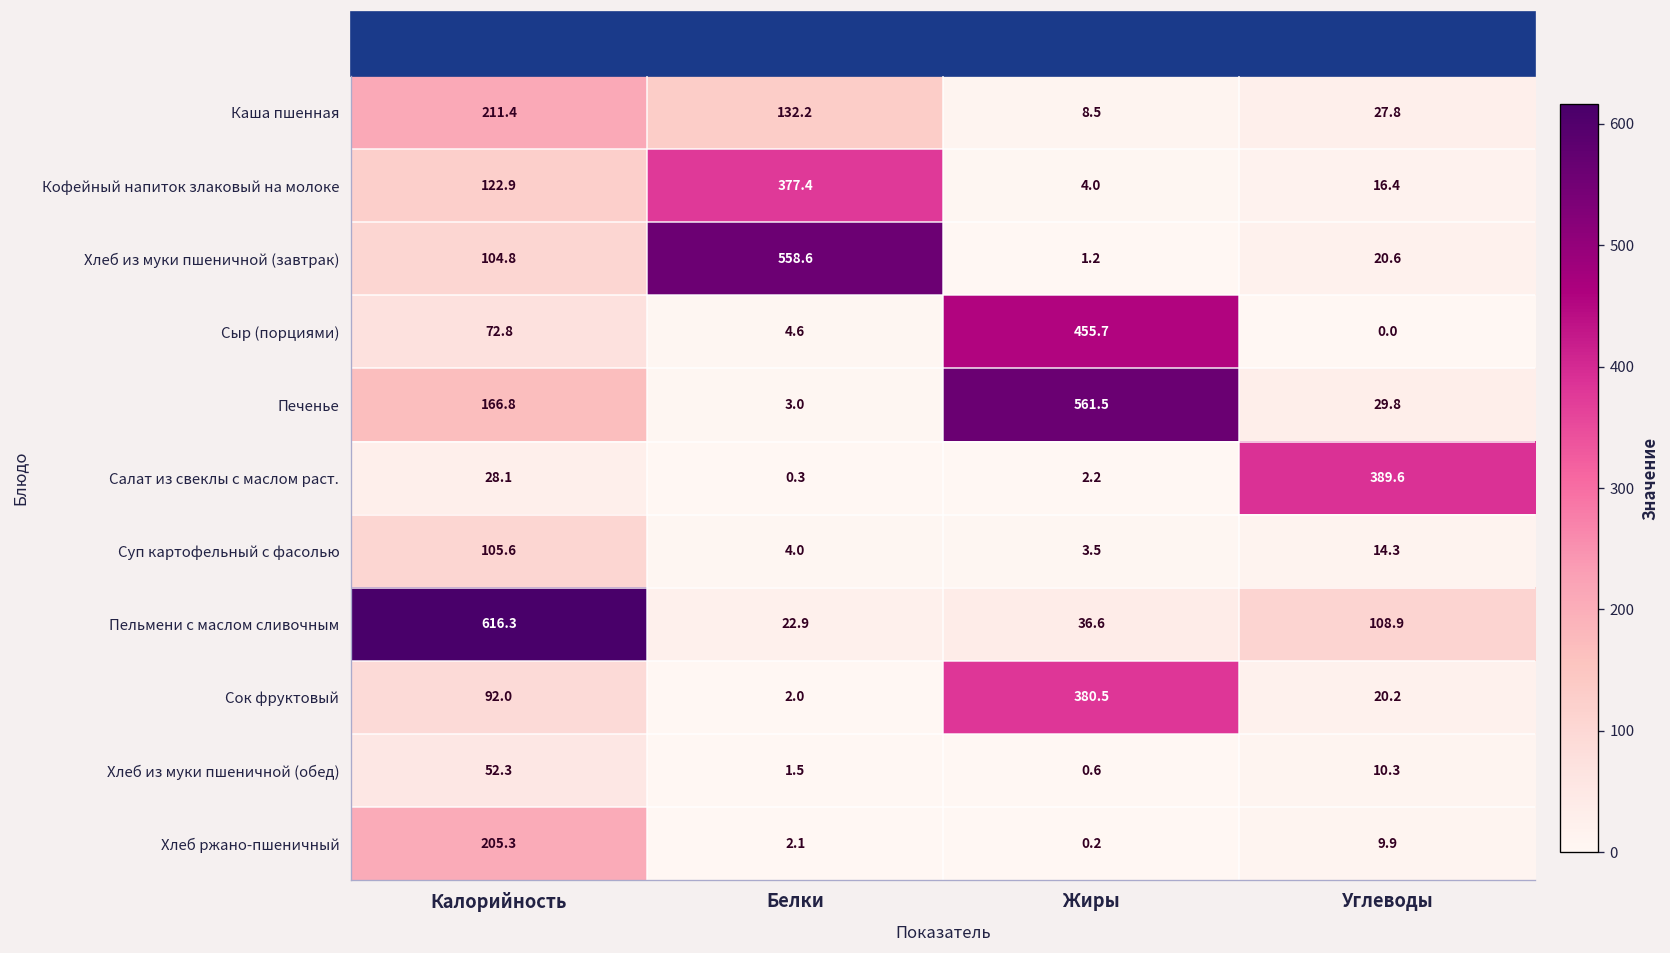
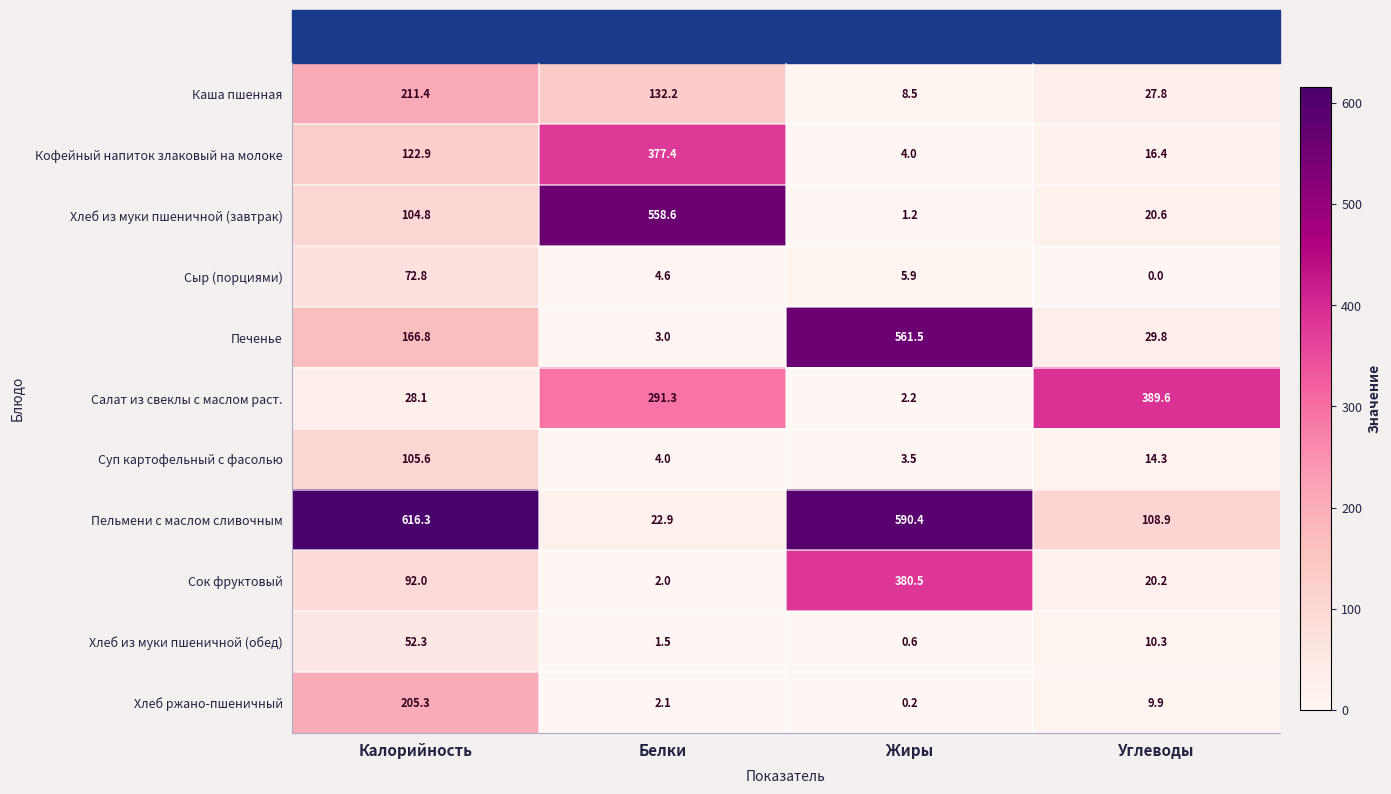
  {
    "Каша пшенная": {
      "Калорийность": 211.4,
      "Белки": 132.2,
      "Жиры": 8.5,
      "Углеводы": 27.8
    },
    "Кофейный напиток злаковый на молоке": {
      "Калорийность": 122.9,
      "Белки": 377.4,
      "Жиры": 4.0,
      "Углеводы": 16.4
    },
    "Хлеб из муки пшеничной (завтрак)": {
      "Калорийность": 104.8,
      "Белки": 558.6,
      "Жиры": 1.2,
      "Углеводы": 20.6
    },
    "Сыр (порциями)": {
      "Калорийность": 72.8,
      "Белки": 4.6,
-     "Жиры": 455.7,
+     "Жиры": 5.9,
      "Углеводы": 0.0
    },
    "Печенье": {
      "Калорийность": 166.8,
      "Белки": 3.0,
      "Жиры": 561.5,
      "Углеводы": 29.8
    },
    "Салат из свеклы с маслом раст.": {
      "Калорийность": 28.1,
-     "Белки": 0.3,
+     "Белки": 291.3,
      "Жиры": 2.2,
      "Углеводы": 389.6
    },
    "Суп картофельный с фасолью": {
      "Калорийность": 105.6,
      "Белки": 4.0,
      "Жиры": 3.5,
      "Углеводы": 14.3
    },
    "Пельмени с маслом сливочным": {
      "Калорийность": 616.3,
      "Белки": 22.9,
-     "Жиры": 36.6,
+     "Жиры": 590.4,
      "Углеводы": 108.9
    },
    "Сок фруктовый": {
      "Калорийность": 92.0,
      "Белки": 2.0,
      "Жиры": 380.5,
      "Углеводы": 20.2
    },
    "Хлеб из муки пшеничной (обед)": {
      "Калорийность": 52.3,
      "Белки": 1.5,
      "Жиры": 0.6,
      "Углеводы": 10.3
    },
    "Хлеб ржано-пшеничный": {
      "Калорийность": 205.3,
      "Белки": 2.1,
      "Жиры": 0.2,
      "Углеводы": 9.9
    }
  }
